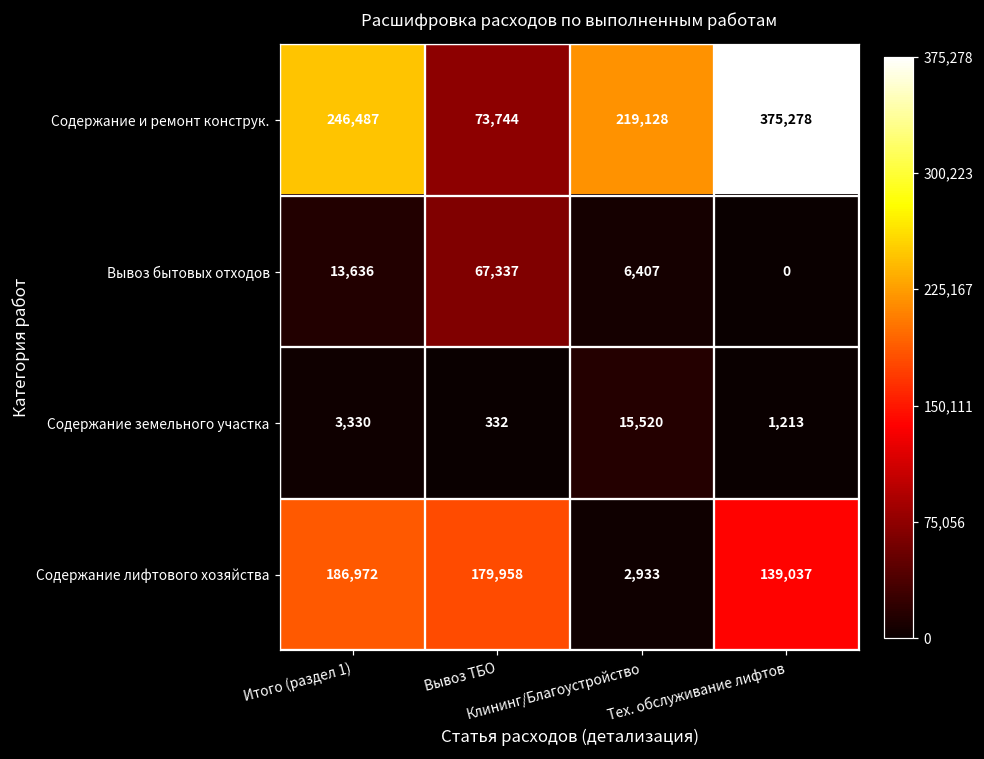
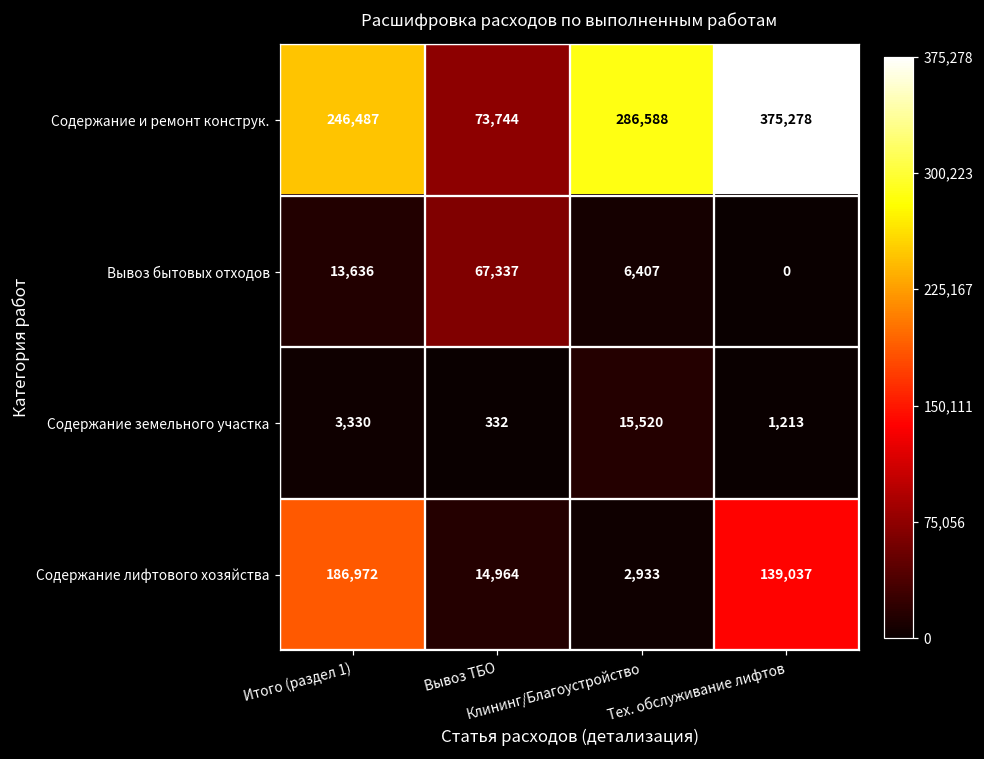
  {
    "Содержание и ремонт конструк.": {
      "Итого (раздел 1)": "246,487",
      "Вывоз ТБО": "73,744",
-     "Клининг/Благоустройство": "219,128",
+     "Клининг/Благоустройство": "286,588",
      "Тех. обслуживание лифтов": "375,278"
    },
    "Вывоз бытовых отходов": {
      "Итого (раздел 1)": "13,636",
      "Вывоз ТБО": "67,337",
      "Клининг/Благоустройство": "6,407",
      "Тех. обслуживание лифтов": "0"
    },
    "Содержание земельного участка": {
      "Итого (раздел 1)": "3,330",
      "Вывоз ТБО": "332",
      "Клининг/Благоустройство": "15,520",
      "Тех. обслуживание лифтов": "1,213"
    },
    "Содержание лифтового хозяйства": {
      "Итого (раздел 1)": "186,972",
-     "Вывоз ТБО": "179,958",
+     "Вывоз ТБО": "14,964",
      "Клининг/Благоустройство": "2,933",
      "Тех. обслуживание лифтов": "139,037"
    }
  }
